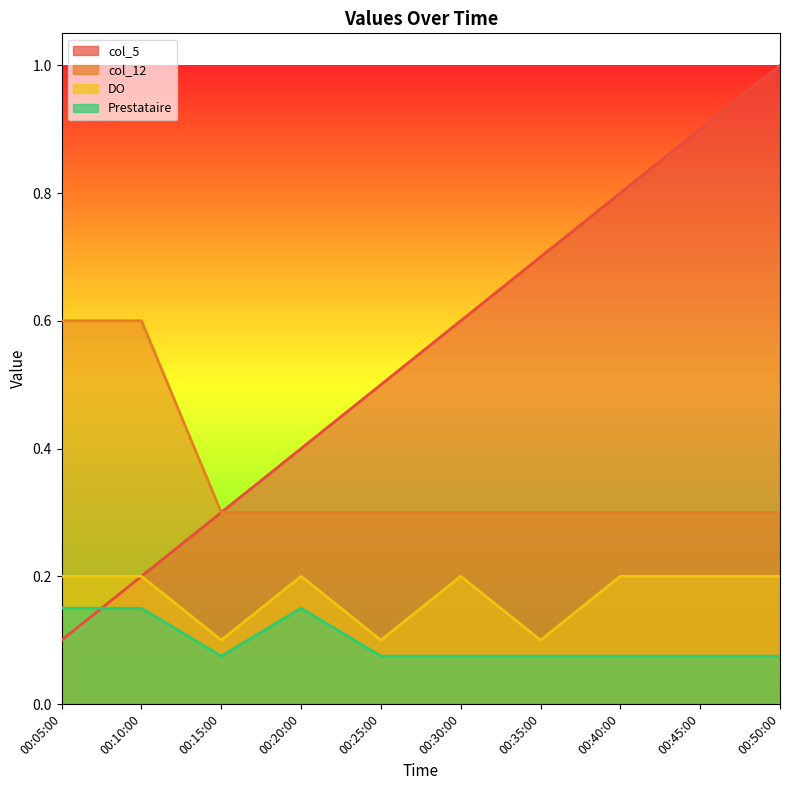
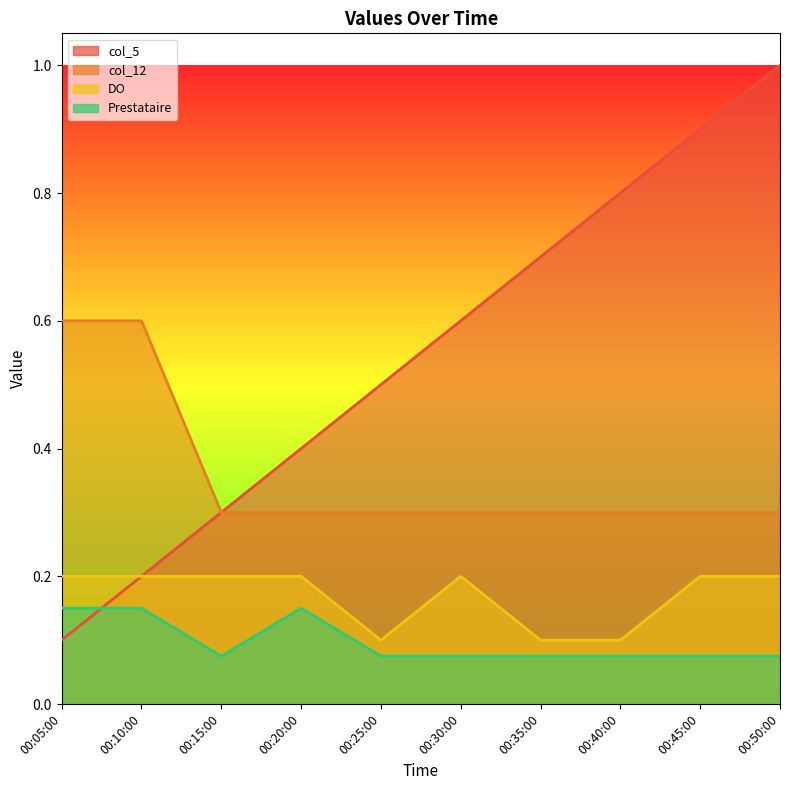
  {
    "DO": {
      "00:05:00": 0.2,
-     "00:15:00": 0.1,
+     "00:15:00": 0.2,
      "00:20:00": 0.2,
      "00:25:00": 0.1,
      "00:30:00": 0.2,
      "00:35:00": 0.1,
-     "00:40:00": 0.2,
+     "00:40:00": 0.1,
      "00:45:00": 0.2,
      "00:50:00": 0.2
    },
    "Prestataire": {
      "00:05:00": 0.15,
      "00:10:00": 0.15,
      "00:15:00": 0.08,
      "00:20:00": 0.15,
      "00:25:00": 0.08,
      "00:30:00": 0.08,
      "00:35:00": 0.08,
      "00:40:00": 0.08,
      "00:45:00": 0.08,
      "00:50:00": 0.08
    }
  }
